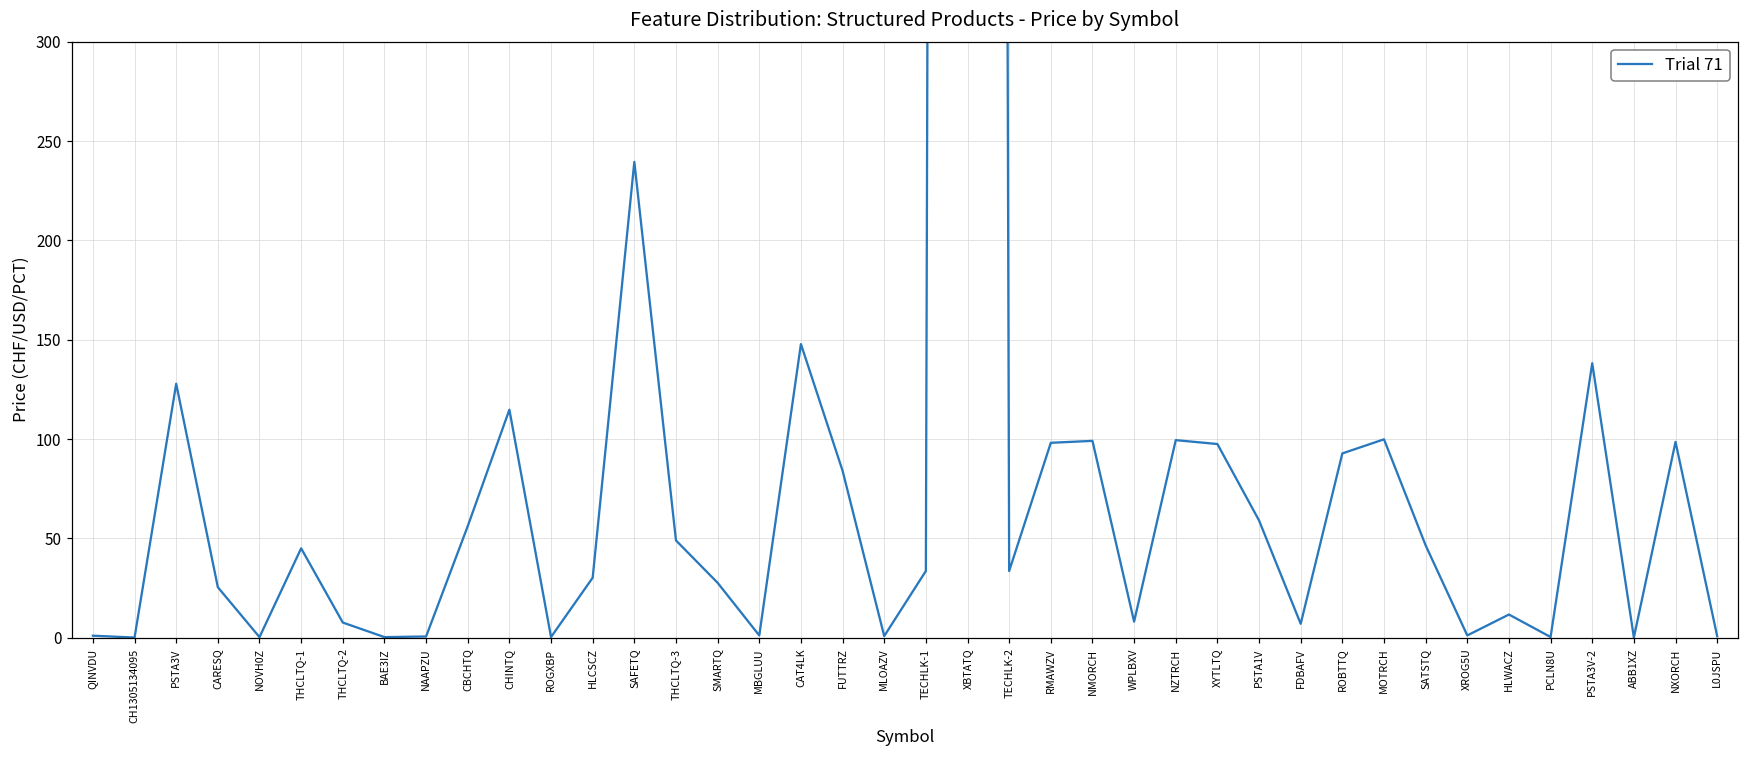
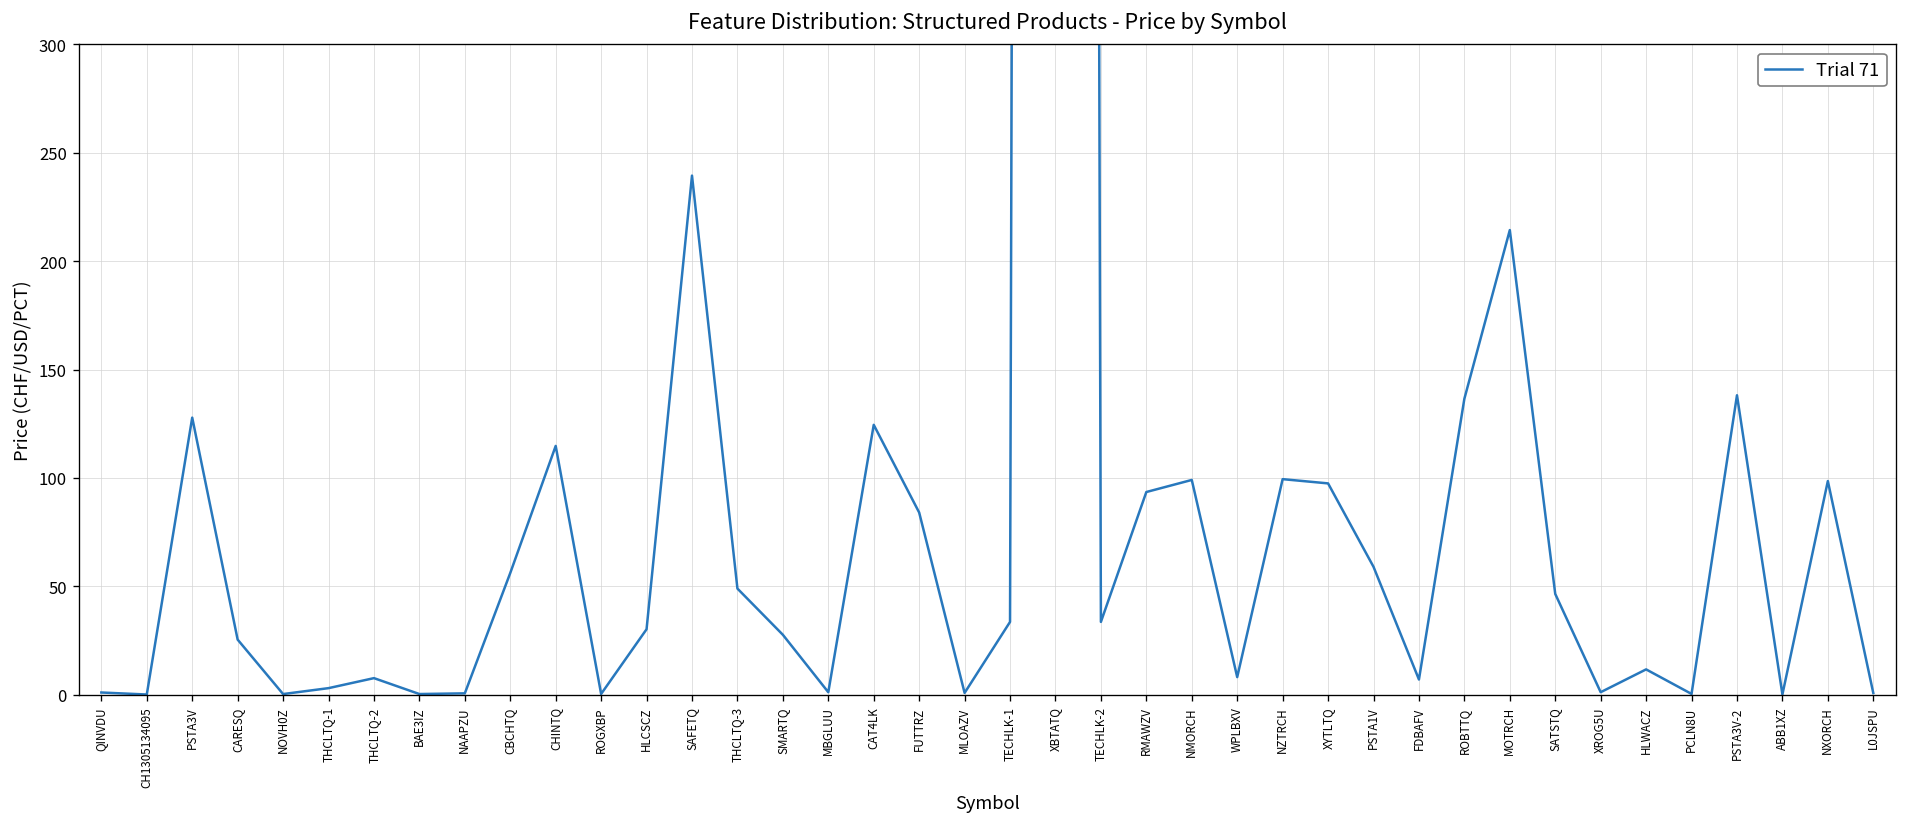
  {
    "QINVDU": 1,
    "CH1305134095": 0,
    "PSTA3V": 128,
    "CARESQ": 25,
    "NOVH0Z": 0,
-   "THCLTQ-1": 45,
+   "THCLTQ-1": 3,
    "THCLTQ-2": 8,
    "BAE3IZ": 0,
    "NAAPZU": 1,
    "CBCHTQ": 56,
    "CHINTQ": 115,
    "ROGXBP": 0,
    "HLCSCZ": 30,
    "SAFETQ": 239,
    "THCLTQ-3": 49,
    "SMARTQ": 28,
    "MBGLUU": 1,
-   "CAT4LK": 148,
+   "CAT4LK": 125,
    "FUTTRZ": 84,
    "MLOAZV": 1,
    "TECHLK-1": 34,
    "TECHLK-2": 34,
-   "RMAWZV": 98,
+   "RMAWZV": 94,
    "NMORCH": 99,
    "WPLBXV": 8,
    "NZTRCH": 99,
    "XYTLTQ": 97,
    "PSTA1V": 59,
    "FDBAFV": 7,
-   "ROBTTQ": 93,
-   "MOTRCH": 100,
+   "ROBTTQ": 137,
+   "MOTRCH": 214,
    "SATSTQ": 46,
    "XROG5U": 1,
    "HLWACZ": 12,
    "PCLN8U": 0,
    "PSTA3V-2": 138,
    "ABB1XZ": 0,
    "NXORCH": 99,
    "L0JSPU": 1
  }
